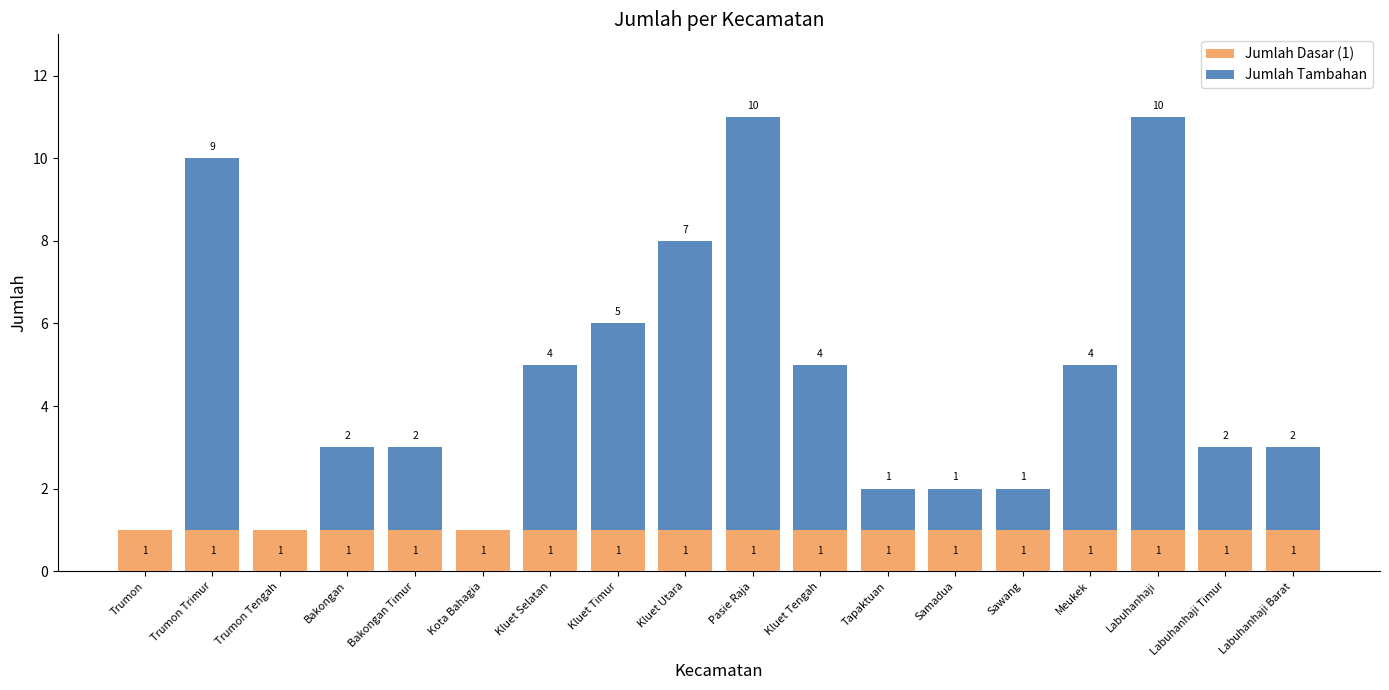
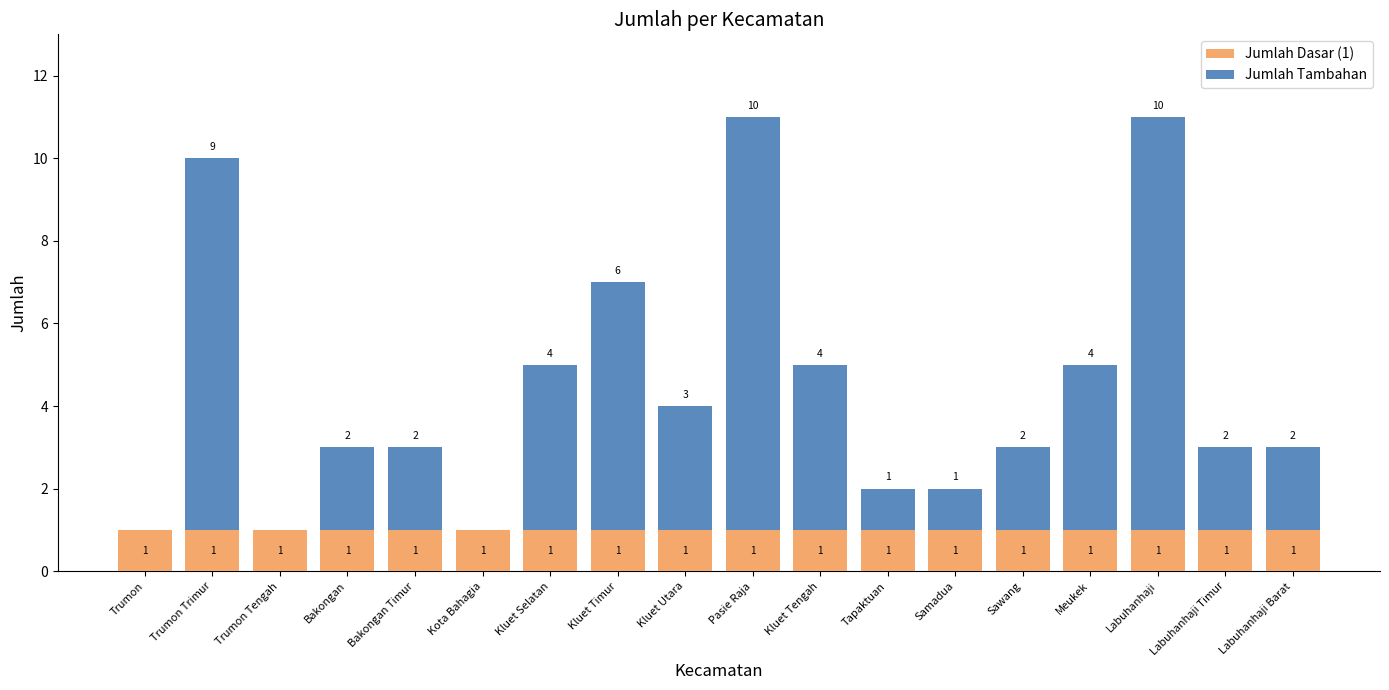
  {
    "Jumlah Dasar (1)": {
      "Trumon": 1,
      "Trumon Trimur": 1,
      "Trumon Tengah": 1,
      "Bakongan": 1,
      "Bakongan Timur": 1,
      "Kota Bahagia": 1,
      "Kluet Selatan": 1,
      "Kluet Timur": 1,
      "Kluet Utara": 1,
      "Pasie Raja": 1,
      "Kluet Tengah": 1,
      "Tapaktuan": 1,
      "Samadua": 1,
      "Sawang": 1,
      "Meukek": 1,
      "Labuhanhaji": 1,
      "Labuhanhaji Timur": 1,
      "Labuhanhaji Barat": 1
    },
    "Jumlah Tambahan": {
      "Trumon Trimur": 9,
      "Bakongan": 2,
      "Bakongan Timur": 2,
      "Kluet Selatan": 4,
-     "Kluet Timur": 5,
-     "Kluet Utara": 7,
+     "Kluet Timur": 6,
+     "Kluet Utara": 3,
      "Pasie Raja": 10,
      "Kluet Tengah": 4,
      "Tapaktuan": 1,
      "Samadua": 1,
-     "Sawang": 1,
+     "Sawang": 2,
      "Meukek": 4,
      "Labuhanhaji": 10,
      "Labuhanhaji Timur": 2,
      "Labuhanhaji Barat": 2
    }
  }
